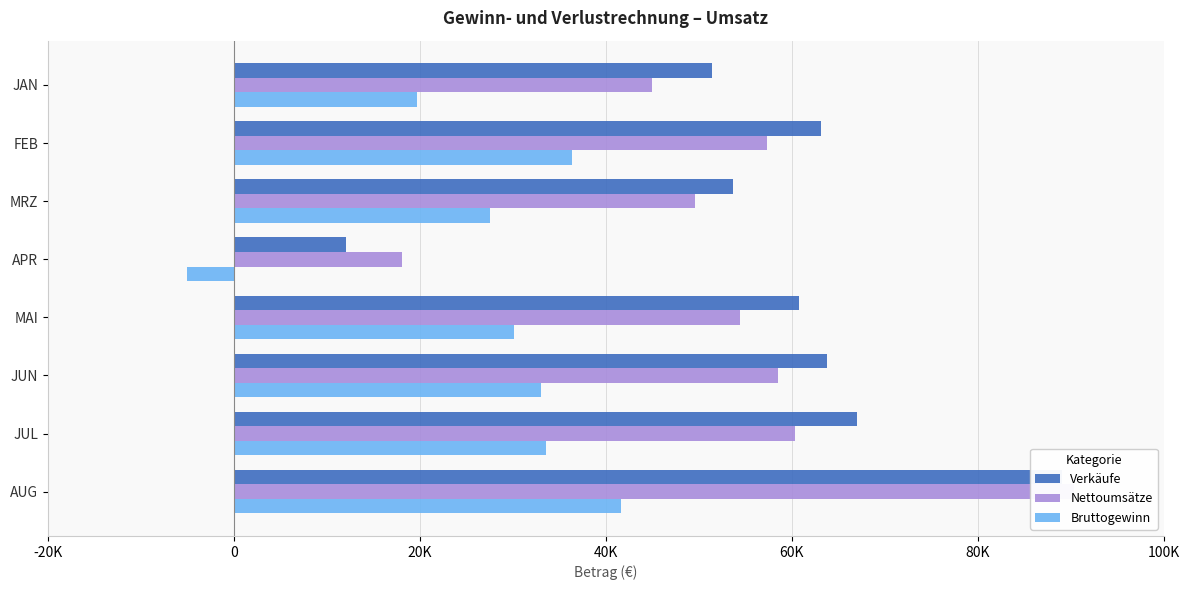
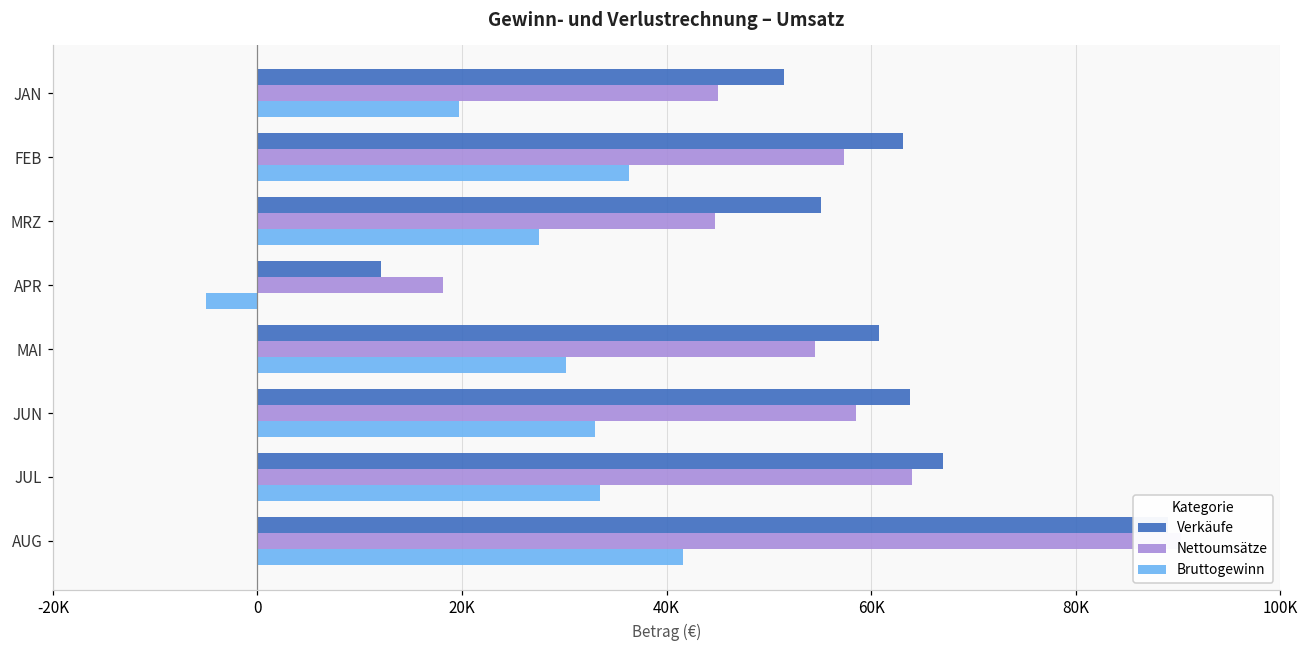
  {
    "Verkäufe": {
      "JAN": 51000,
      "FEB": 63000,
-     "MRZ": 54000,
+     "MRZ": 55000,
      "APR": 12000,
      "MAI": 61000,
      "JUN": 64000,
      "JUL": 67000
    },
    "Nettoumsätze": {
      "JAN": 45000,
      "FEB": 57000,
-     "MRZ": 50000,
+     "MRZ": 45000,
      "APR": 18000,
      "MAI": 54000,
      "JUN": 58000,
-     "JUL": 60000
+     "JUL": 64000
    },
    "Bruttogewinn": {
      "JAN": 20000,
      "FEB": 36000,
      "MRZ": 28000,
      "APR": -5000,
      "MAI": 30000,
      "JUN": 33000,
      "JUL": 34000,
      "AUG": 42000
    }
  }
